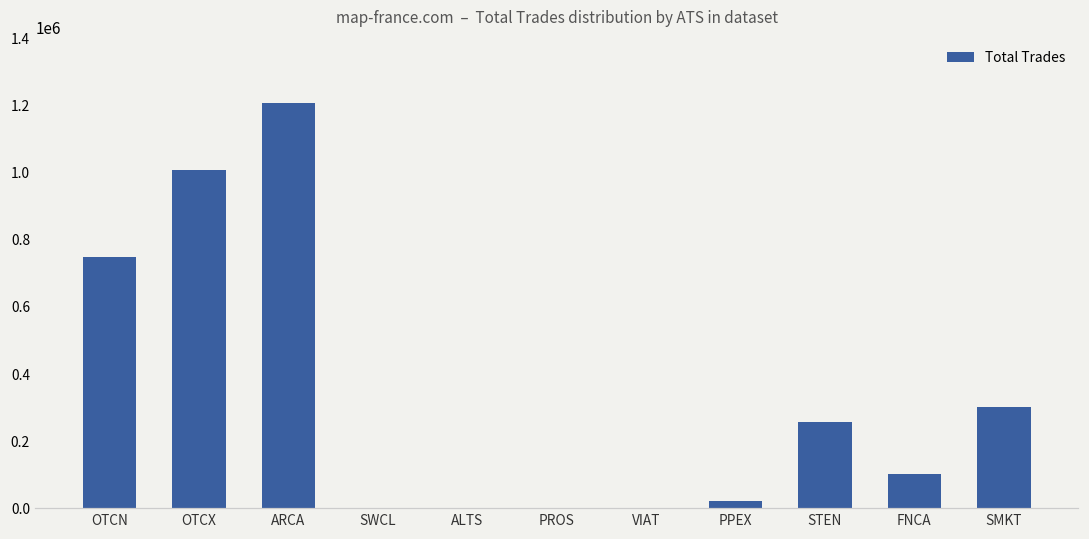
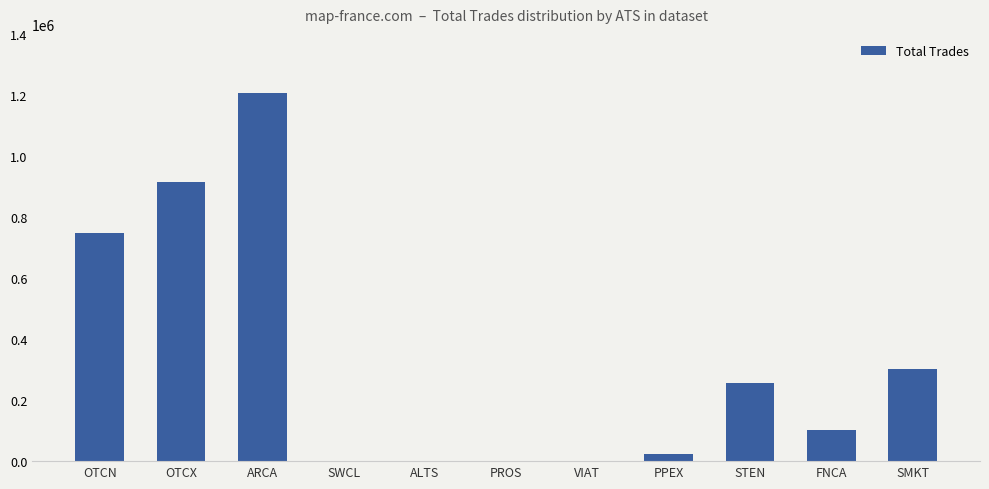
  {
    "OTCN": 750000,
-   "OTCX": 1010000,
+   "OTCX": 910000,
    "ARCA": 1210000,
    "PPEX": 20000,
    "STEN": 260000,
    "FNCA": 100000,
    "SMKT": 300000
  }
